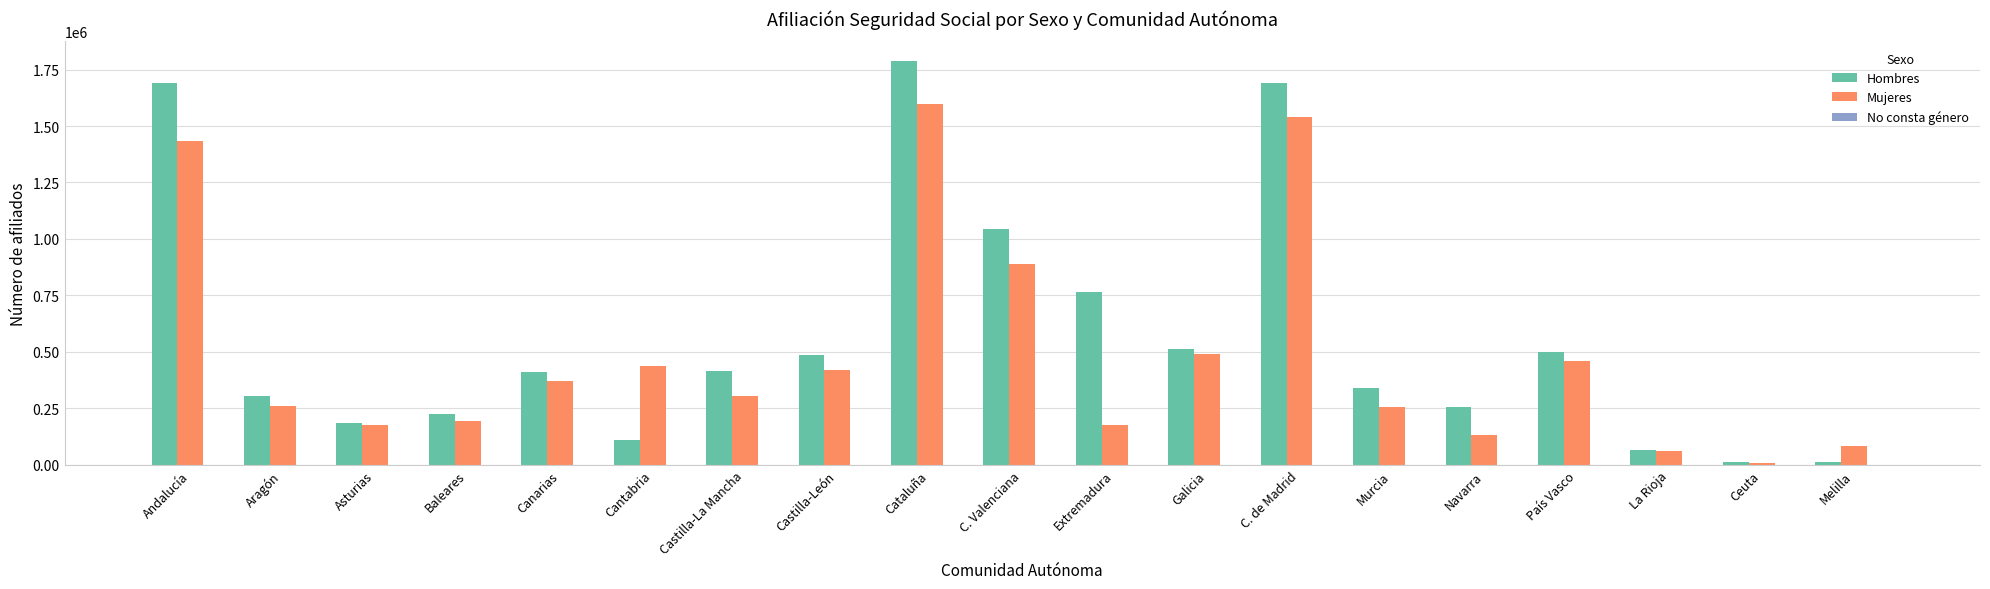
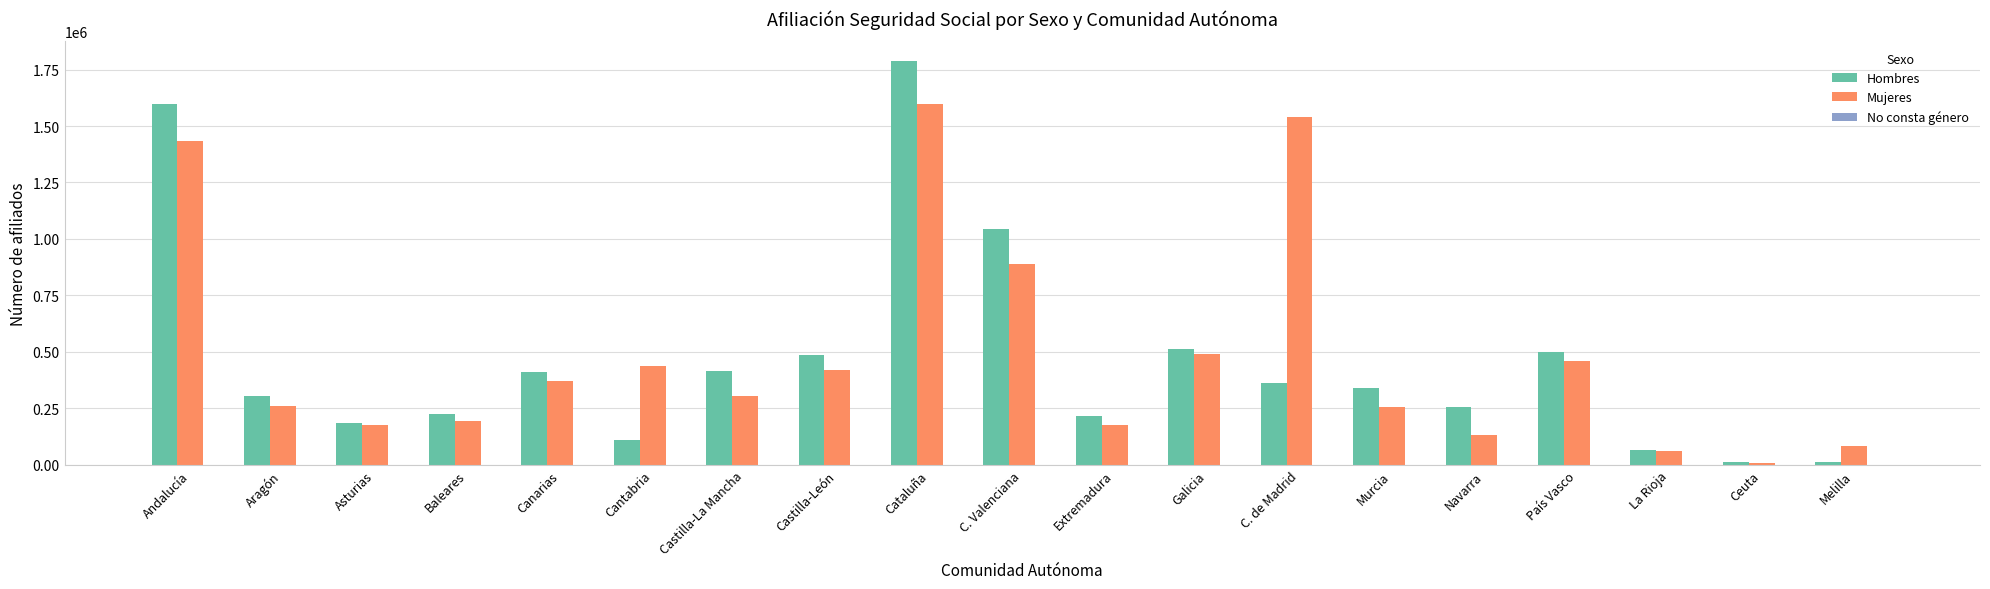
  {
    "Hombres": {
-     "Andalucía": 1690000,
+     "Andalucía": 1600000,
      "Aragón": 310000,
      "Asturias": 180000,
      "Baleares": 220000,
      "Canarias": 410000,
      "Cantabria": 110000,
      "Castilla-La Mancha": 410000,
      "Castilla-León": 490000,
      "Cataluña": 1790000,
      "C. Valenciana": 1050000,
-     "Extremadura": 760000,
+     "Extremadura": 210000,
      "Galicia": 510000,
-     "C. de Madrid": 1690000,
+     "C. de Madrid": 360000,
      "Murcia": 340000,
      "Navarra": 260000,
      "País Vasco": 500000,
      "La Rioja": 70000,
      "Ceuta": 10000,
      "Melilla": 10000
    },
    "Mujeres": {
      "Andalucía": 1440000,
      "Aragón": 260000,
      "Asturias": 180000,
      "Baleares": 190000,
      "Canarias": 370000,
      "Cantabria": 440000,
      "Castilla-La Mancha": 300000,
      "Castilla-León": 420000,
      "Cataluña": 1600000,
      "C. Valenciana": 890000,
      "Extremadura": 180000,
      "Galicia": 490000,
      "C. de Madrid": 1540000,
      "Murcia": 250000,
      "Navarra": 130000,
      "País Vasco": 460000,
      "La Rioja": 60000,
      "Melilla": 90000
    },
    "No consta género": {
      "Asturias": 0,
      "Baleares": 0,
      "Canarias": 0,
      "Cantabria": 0,
      "Extremadura": 0,
      "Murcia": 0,
      "Navarra": 0,
      "La Rioja": 0,
      "Ceuta": 0,
      "Melilla": 0
    }
  }
